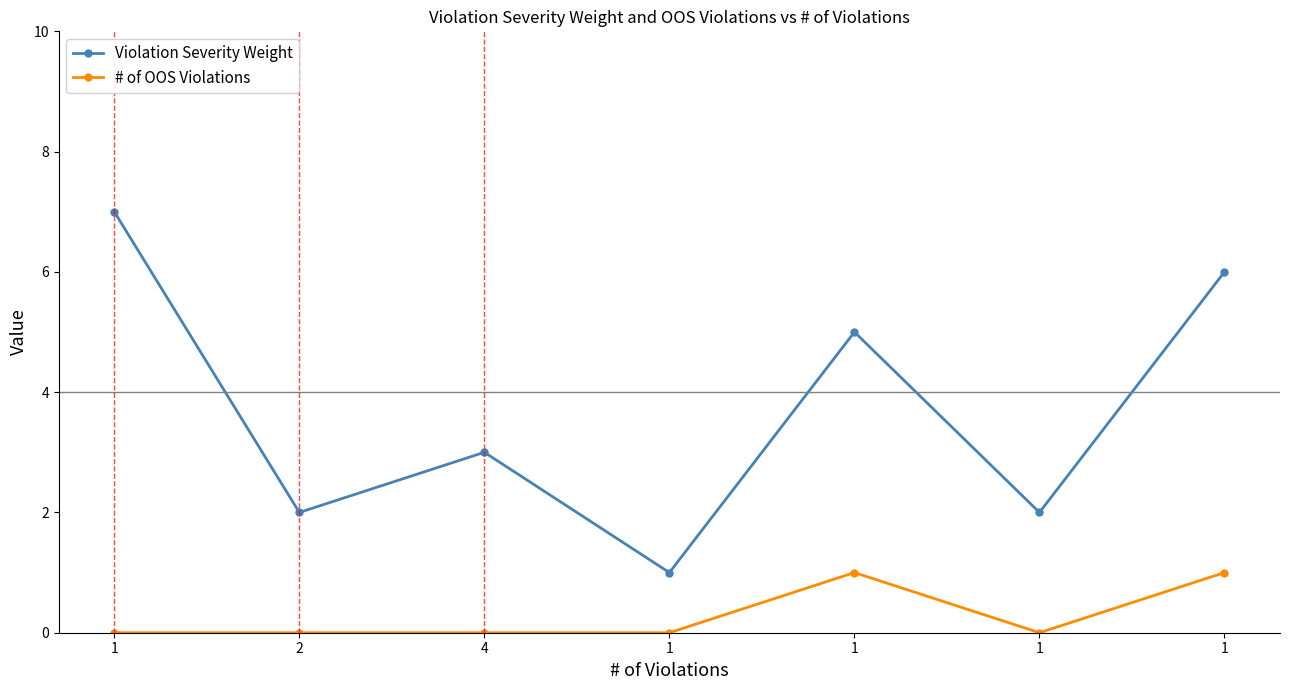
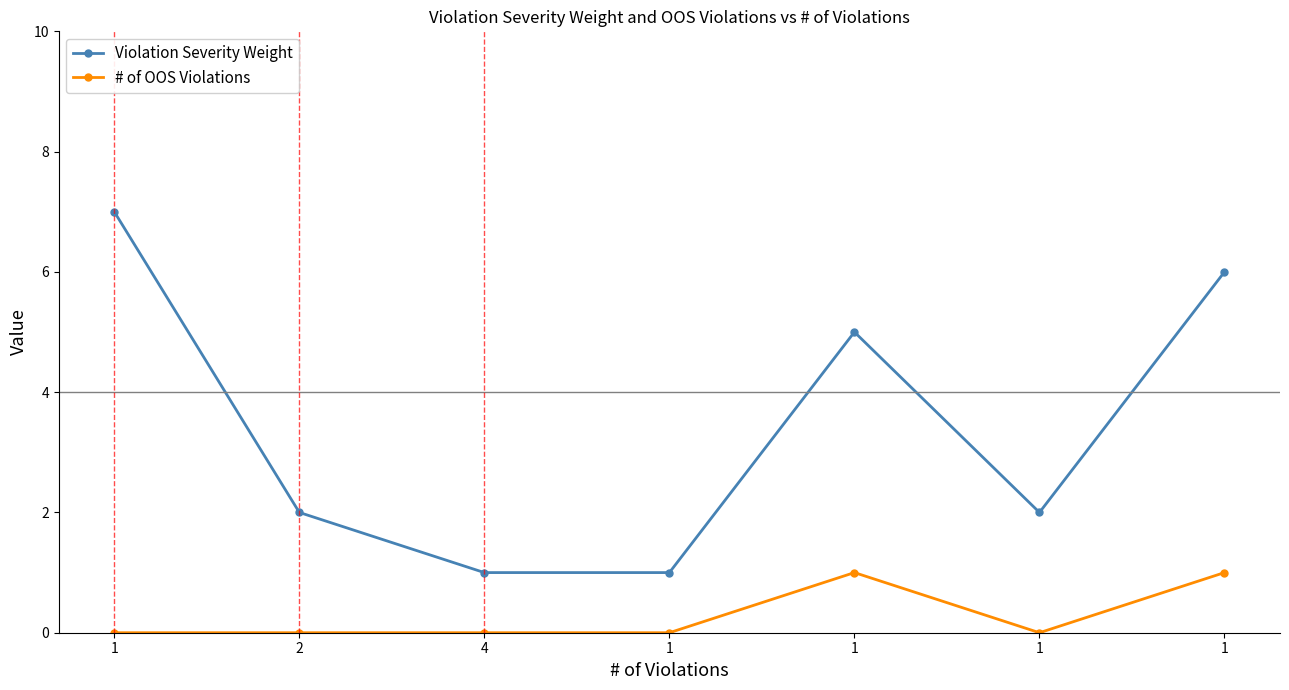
  {
    "Violation Severity Weight": {
      "2": 2,
-     "4": 3
+     "4": 1
    },
    "# of OOS Violations": {
      "2": 0,
      "4": 0
    }
  }
